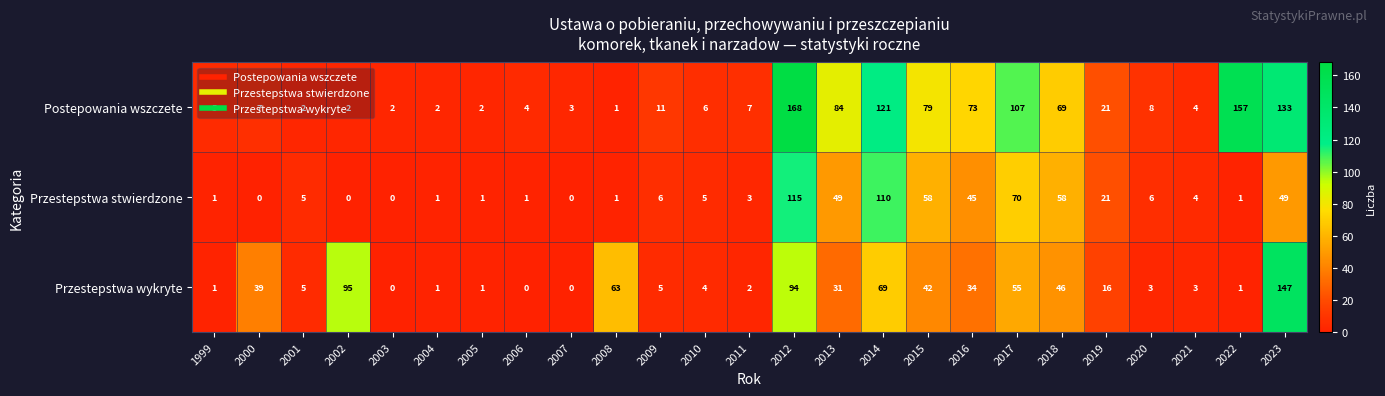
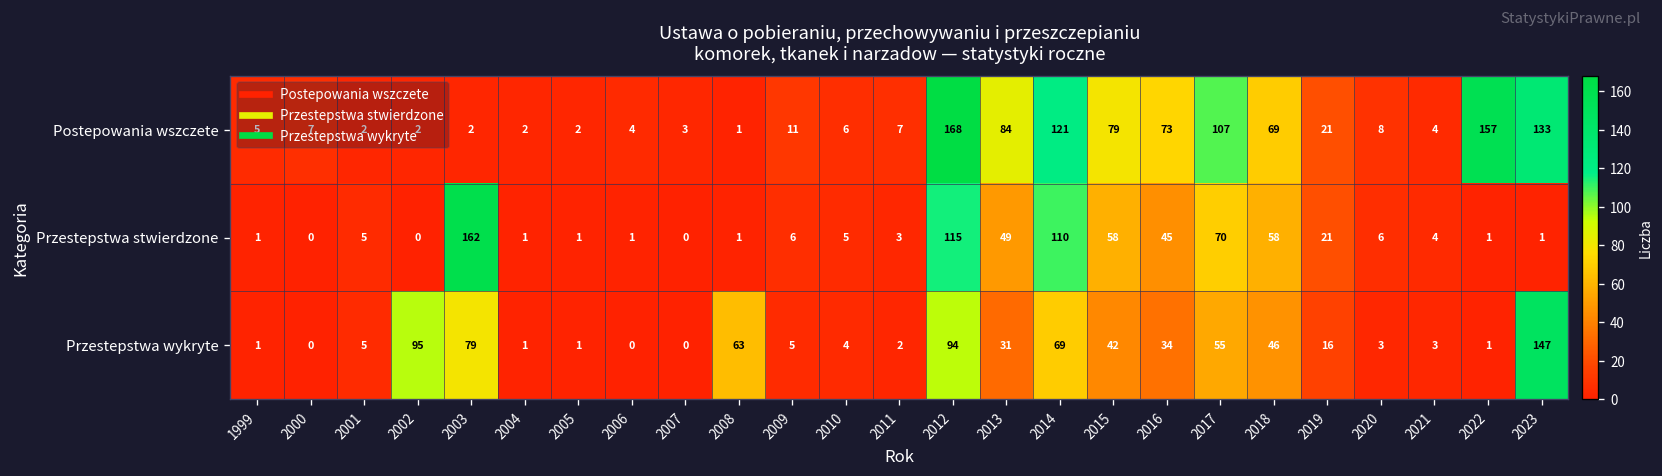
  {
    "Postepowania wszczete": {
      "2003": 2,
      "2004": 2,
      "2005": 2,
      "2006": 4,
      "2007": 3,
      "2008": 1,
      "2009": 11,
      "2010": 6,
      "2011": 7,
      "2012": 168,
      "2013": 84,
      "2014": 121,
      "2015": 79,
      "2016": 73,
      "2017": 107,
      "2018": 69,
      "2019": 21,
      "2020": 8,
      "2021": 4,
      "2022": 157,
      "2023": 133
    },
    "Przestepstwa stwierdzone": {
      "1999": 1,
      "2000": 0,
      "2001": 5,
      "2002": 0,
-     "2003": 0,
+     "2003": 162,
      "2004": 1,
      "2005": 1,
      "2006": 1,
      "2007": 0,
      "2008": 1,
      "2009": 6,
      "2010": 5,
      "2011": 3,
      "2012": 115,
      "2013": 49,
      "2014": 110,
      "2015": 58,
      "2016": 45,
      "2017": 70,
      "2018": 58,
      "2019": 21,
      "2020": 6,
      "2021": 4,
      "2022": 1,
-     "2023": 49
+     "2023": 1
    },
    "Przestepstwa wykryte": {
      "1999": 1,
-     "2000": 39,
+     "2000": 0,
      "2001": 5,
      "2002": 95,
-     "2003": 0,
+     "2003": 79,
      "2004": 1,
      "2005": 1,
      "2006": 0,
      "2007": 0,
      "2008": 63,
      "2009": 5,
      "2010": 4,
      "2011": 2,
      "2012": 94,
      "2013": 31,
      "2014": 69,
      "2015": 42,
      "2016": 34,
      "2017": 55,
      "2018": 46,
      "2019": 16,
      "2020": 3,
      "2021": 3,
      "2022": 1,
      "2023": 147
    }
  }
